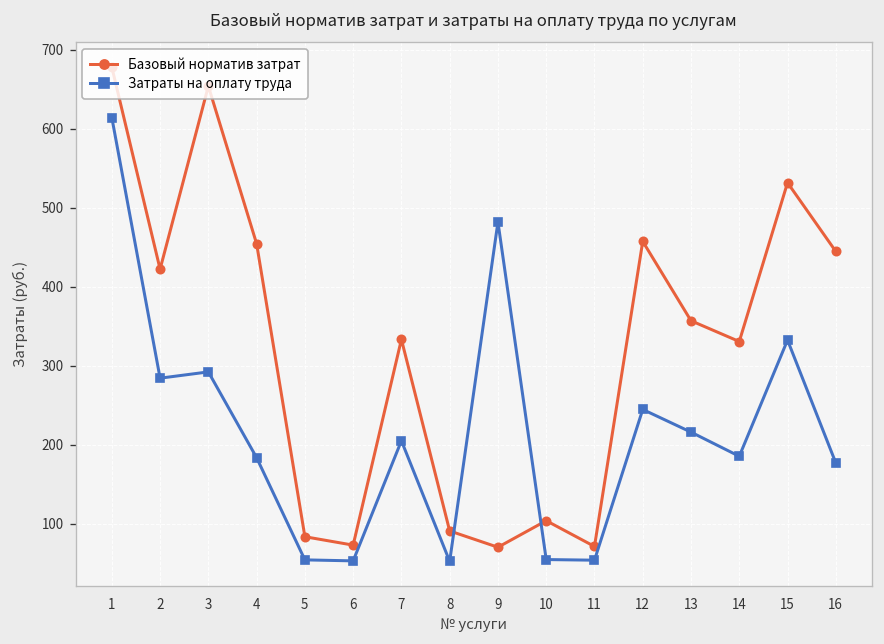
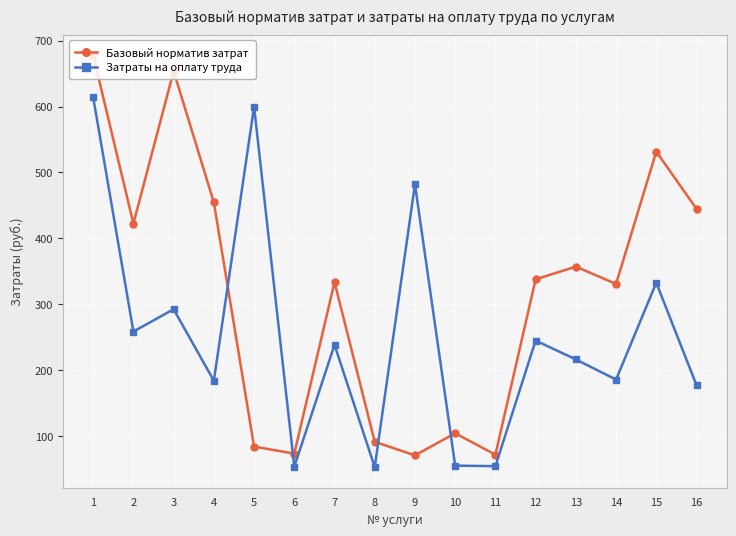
  {
    "Базовый норматив затрат": {
      "2": 420,
      "4": 450,
      "5": 80,
      "6": 70,
      "7": 330,
      "8": 90,
      "9": 70,
      "10": 100,
      "11": 70,
-     "12": 460,
+     "12": 340,
      "13": 360,
      "14": 330,
      "15": 530,
      "16": 440
    },
    "Затраты на оплату труда": {
      "1": 610,
-     "2": 280,
+     "2": 260,
      "3": 290,
      "4": 180,
-     "5": 50,
+     "5": 600,
      "6": 50,
-     "7": 210,
+     "7": 240,
      "8": 50,
      "9": 480,
      "10": 50,
      "11": 50,
      "12": 240,
      "13": 220,
      "14": 190,
      "15": 330,
      "16": 180
    }
  }
